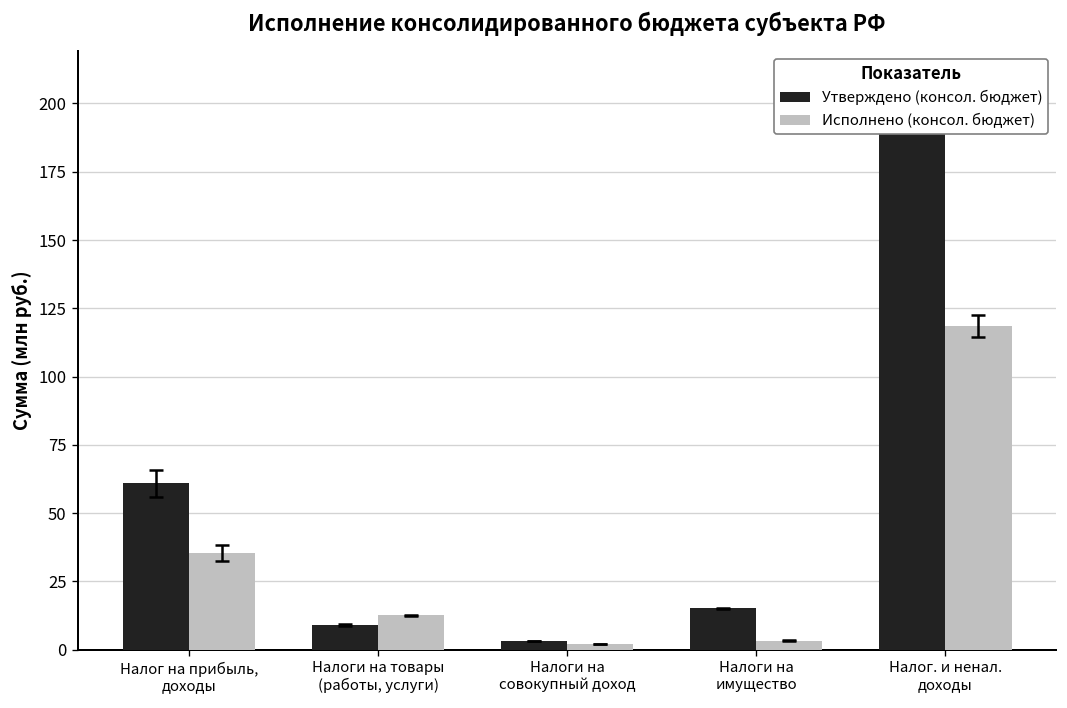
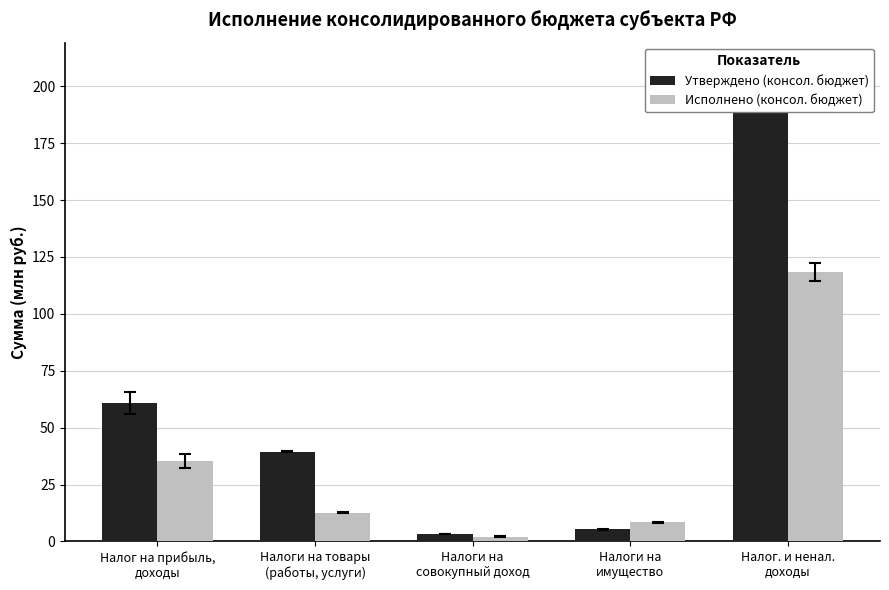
  {
    "Утверждено (консол. бюджет)": {
      "Налог на прибыль, доходы": 61,
-     "Налоги на товары (работы, услуги)": 9,
+     "Налоги на товары (работы, услуги)": 39,
      "Налоги на совокупный доход": 3,
-     "Налоги на имущество": 15
+     "Налоги на имущество": 5
    },
    "Исполнено (консол. бюджет)": {
      "Налог на прибыль, доходы": 35,
      "Налоги на товары (работы, услуги)": 13,
      "Налоги на совокупный доход": 2,
-     "Налоги на имущество": 3,
+     "Налоги на имущество": 8,
      "Налог. и ненал. доходы": 118
    }
  }
